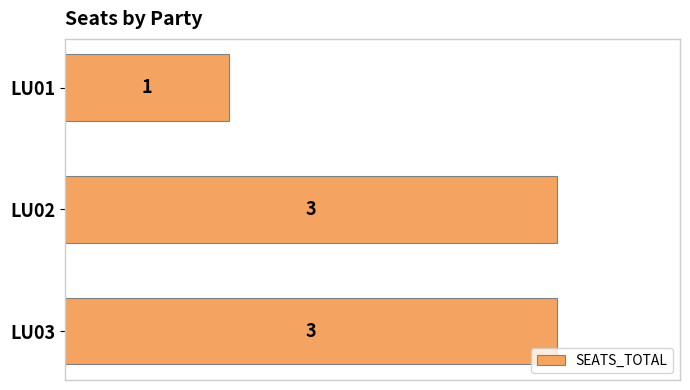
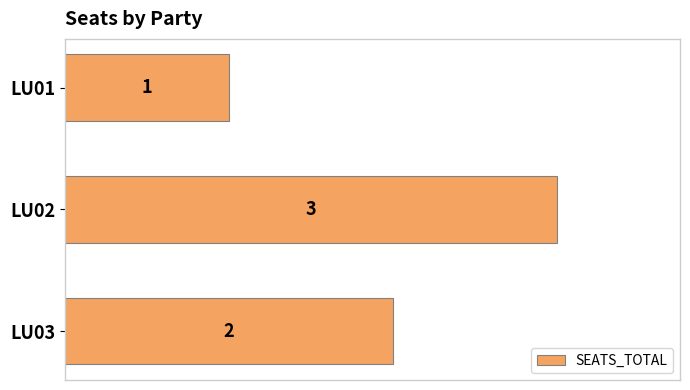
  {
    "LU01": 1,
    "LU02": 3,
-   "LU03": 3
+   "LU03": 2
  }
